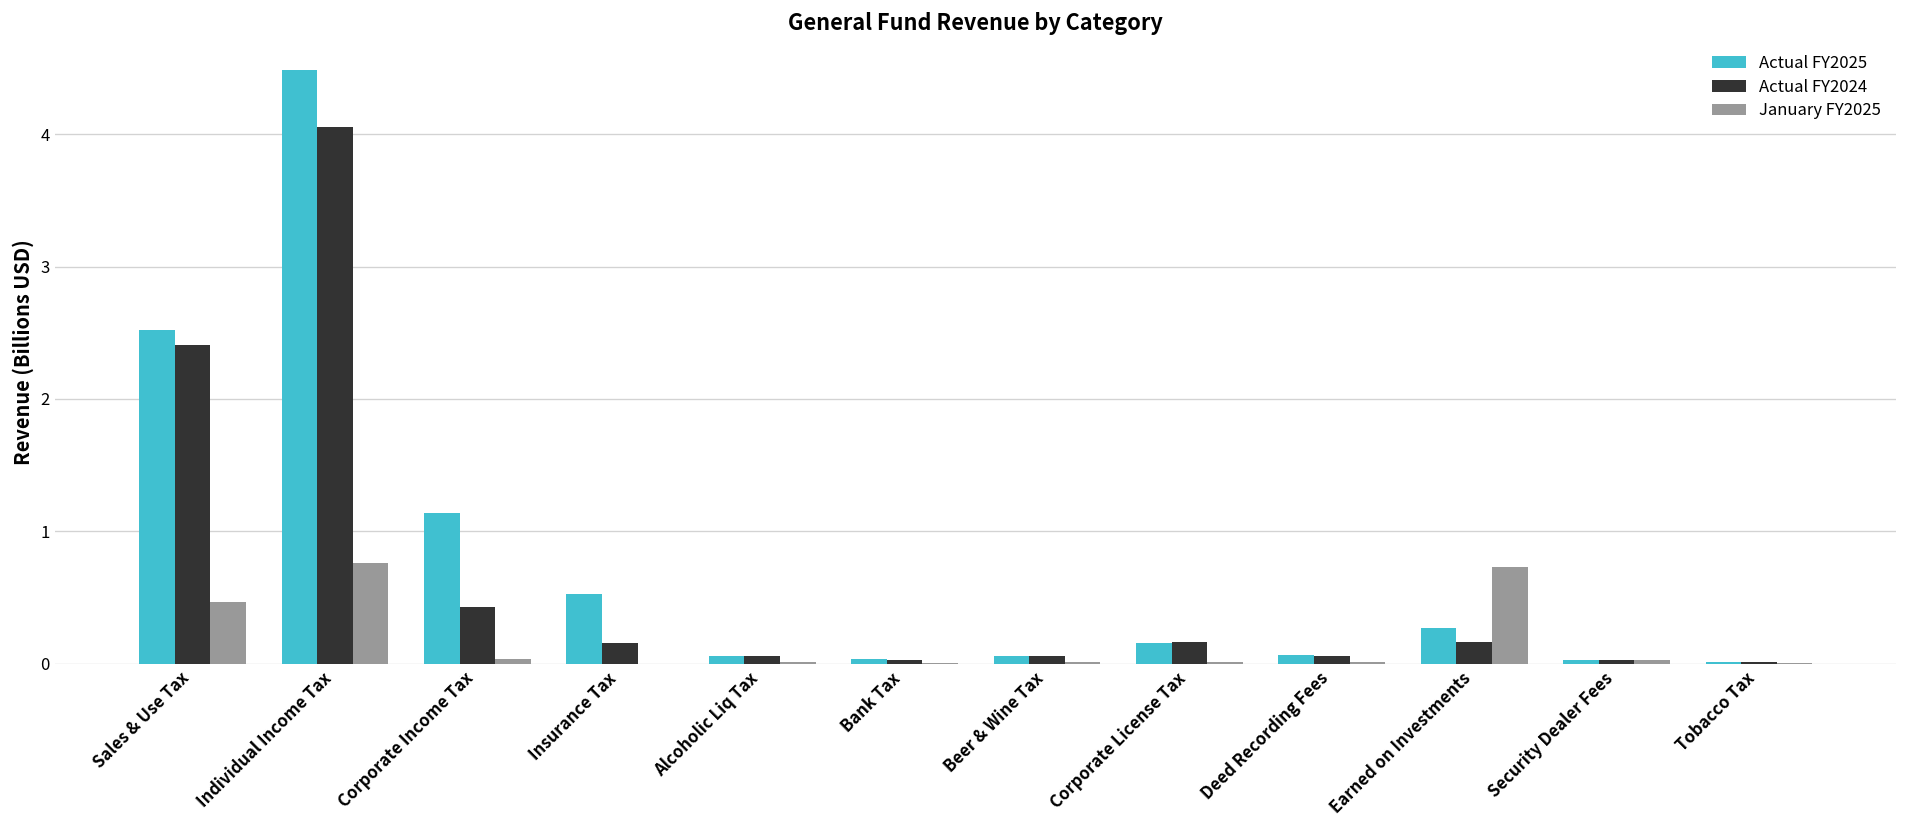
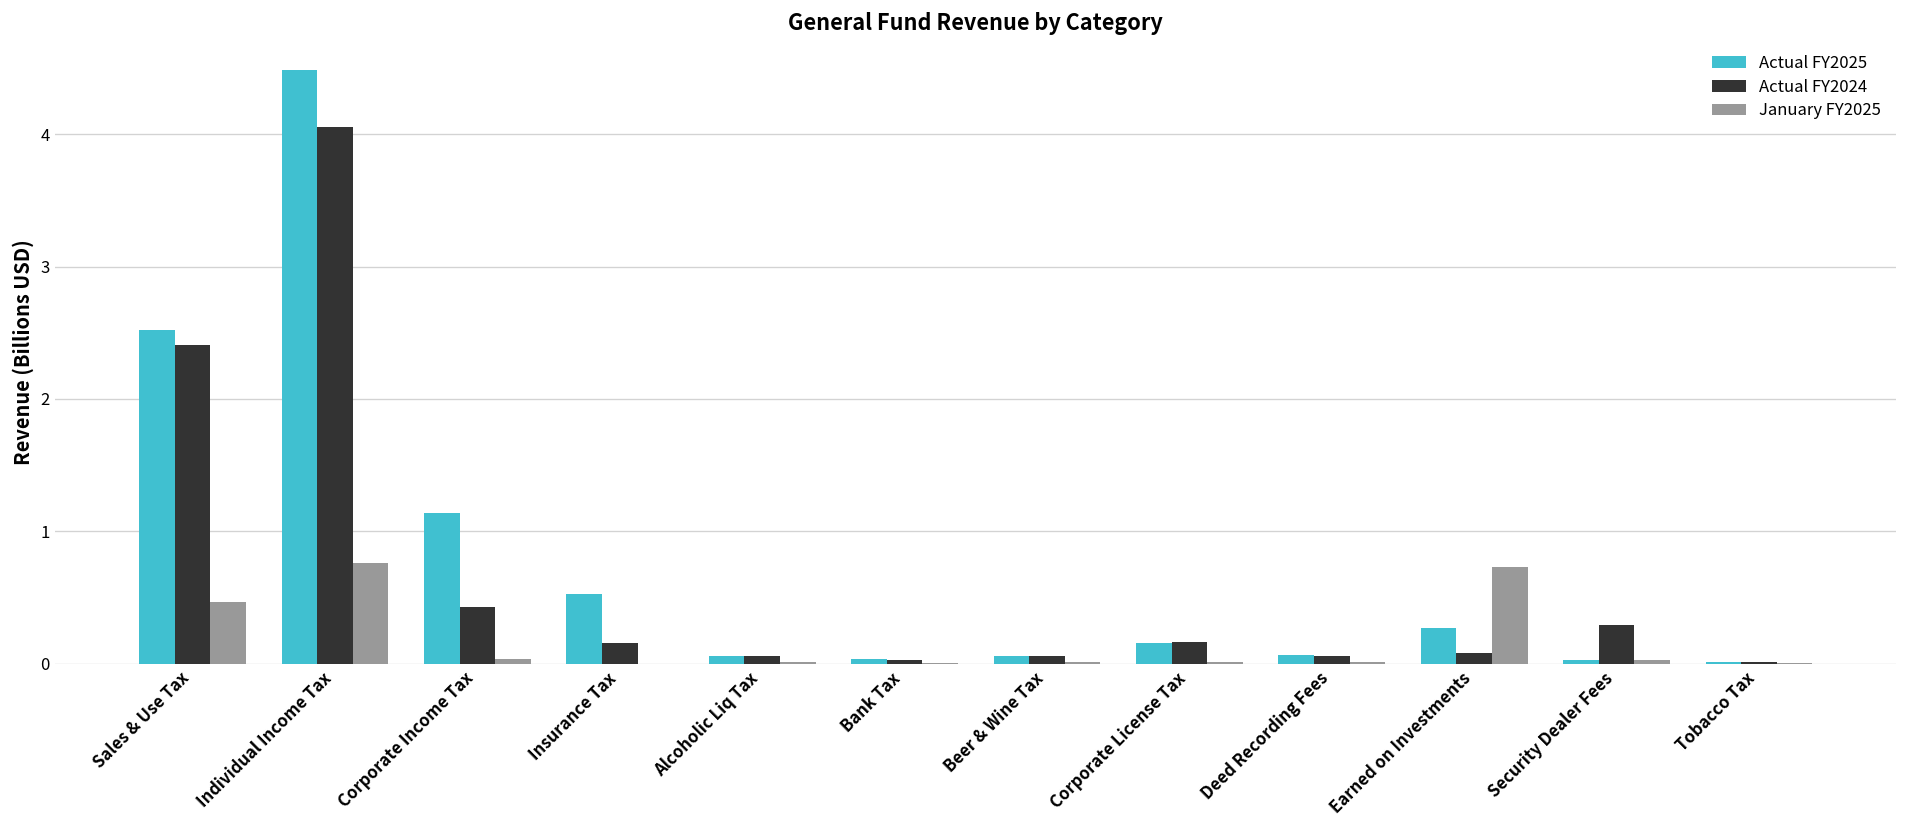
  {
    "Actual FY2025": {
      "Sales & Use Tax": 2.52,
      "Individual Income Tax": 4.49,
      "Corporate Income Tax": 1.14,
      "Insurance Tax": 0.53,
      "Alcoholic Liq Tax": 0.06,
      "Bank Tax": 0.03,
      "Beer & Wine Tax": 0.06,
      "Corporate License Tax": 0.16,
      "Deed Recording Fees": 0.06,
      "Earned on Investments": 0.27,
      "Security Dealer Fees": 0.03
    },
    "Actual FY2024": {
      "Sales & Use Tax": 2.41,
      "Individual Income Tax": 4.05,
      "Corporate Income Tax": 0.43,
      "Insurance Tax": 0.15,
      "Alcoholic Liq Tax": 0.06,
      "Bank Tax": 0.03,
      "Beer & Wine Tax": 0.06,
      "Corporate License Tax": 0.16,
      "Deed Recording Fees": 0.06,
-     "Earned on Investments": 0.17,
-     "Security Dealer Fees": 0.03
+     "Earned on Investments": 0.08,
+     "Security Dealer Fees": 0.29
    },
    "January FY2025": {
      "Sales & Use Tax": 0.47,
      "Individual Income Tax": 0.76,
      "Corporate Income Tax": 0.03,
      "Earned on Investments": 0.73,
      "Security Dealer Fees": 0.03
    }
  }
